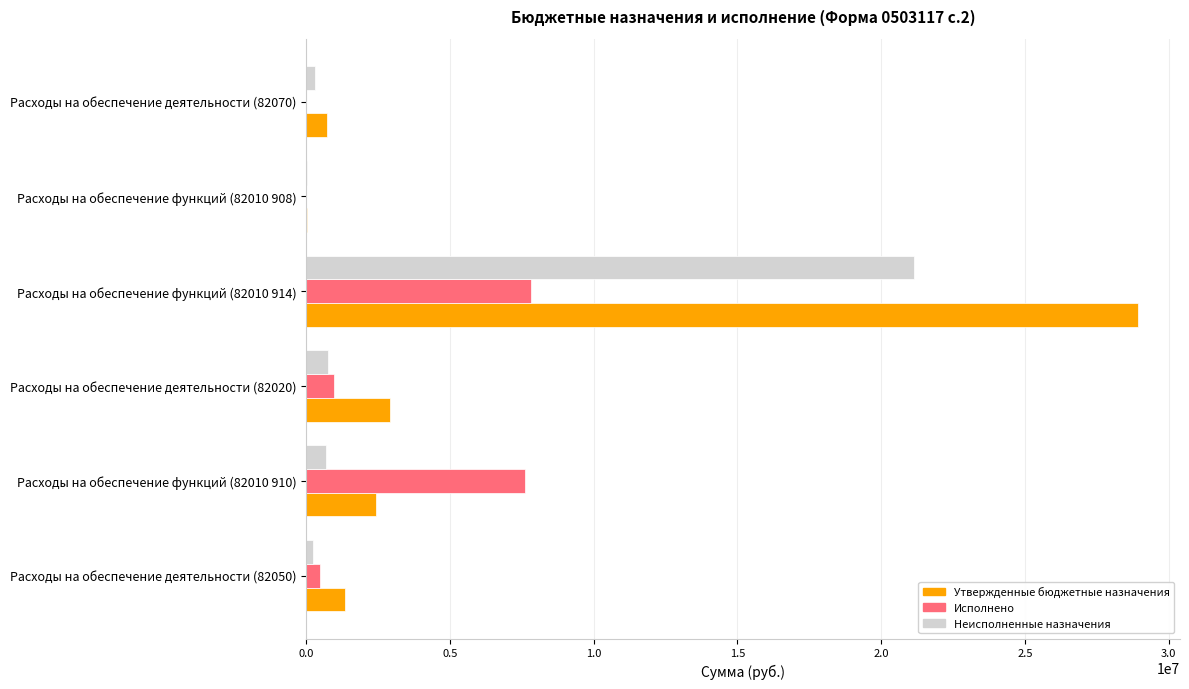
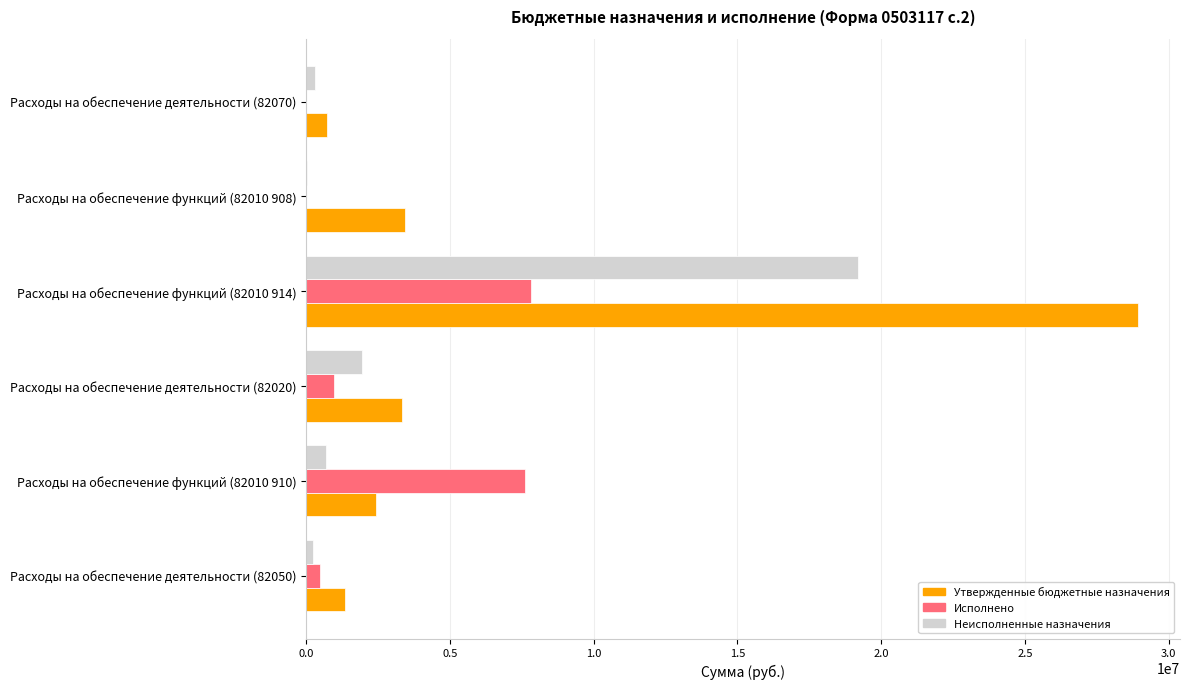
  {
    "Утвержденные бюджетные назначения": {
      "Расходы на обеспечение деятельности (82070)": 700000,
-     "Расходы на обеспечение функций (82010 908)": 0,
+     "Расходы на обеспечение функций (82010 908)": 3400000,
      "Расходы на обеспечение функций (82010 914)": 28900000,
-     "Расходы на обеспечение деятельности (82020)": 2900000,
+     "Расходы на обеспечение деятельности (82020)": 3300000,
      "Расходы на обеспечение функций (82010 910)": 2400000,
      "Расходы на обеспечение деятельности (82050)": 1400000
    },
    "Исполнено": {
      "Расходы на обеспечение деятельности (82070)": 0,
      "Расходы на обеспечение функций (82010 908)": 0,
      "Расходы на обеспечение функций (82010 914)": 7800000,
      "Расходы на обеспечение деятельности (82020)": 1000000,
      "Расходы на обеспечение функций (82010 910)": 7600000,
      "Расходы на обеспечение деятельности (82050)": 500000
    },
    "Неисполненные назначения": {
      "Расходы на обеспечение деятельности (82070)": 300000,
-     "Расходы на обеспечение функций (82010 914)": 21100000,
-     "Расходы на обеспечение деятельности (82020)": 800000,
+     "Расходы на обеспечение функций (82010 914)": 19200000,
+     "Расходы на обеспечение деятельности (82020)": 1900000,
      "Расходы на обеспечение функций (82010 910)": 700000,
      "Расходы на обеспечение деятельности (82050)": 200000
    }
  }
